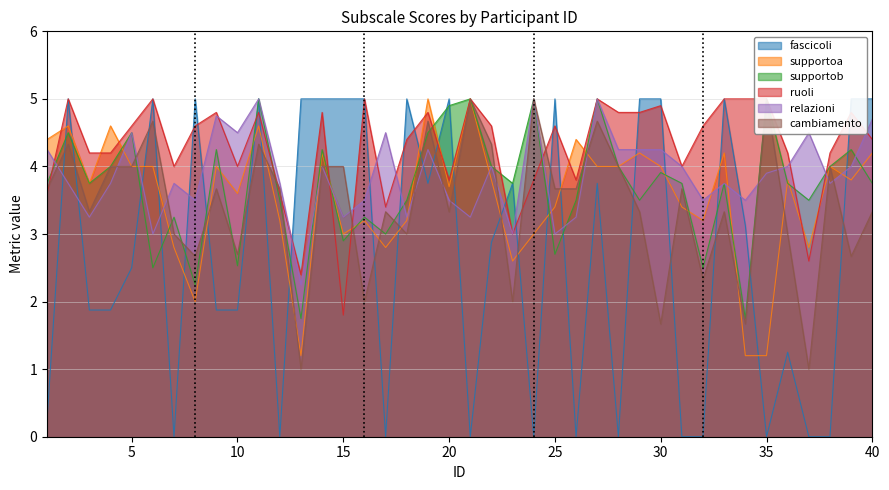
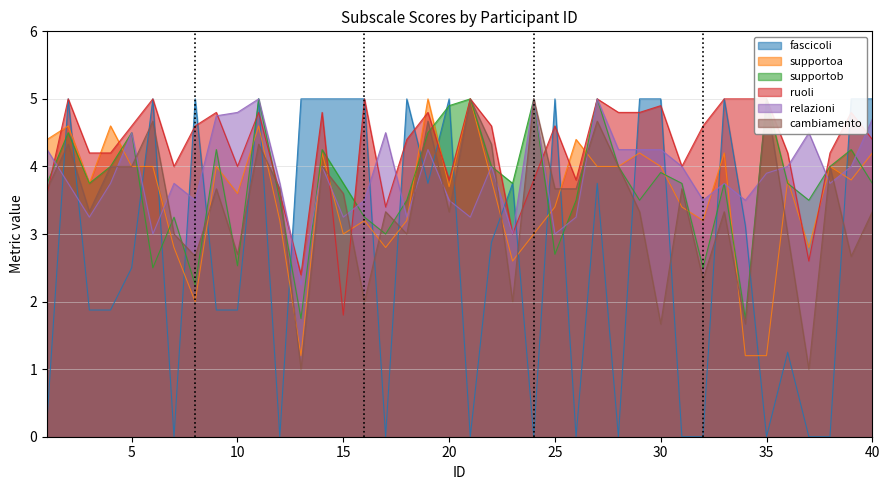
  {
    "fascicoli": {
      "5": 2.5,
      "10": 1.9,
      "15": 5.0,
      "20": 5.0,
      "25": 5.0,
      "30": 5.0,
      "35": 0.0,
      "40": 5.0
    },
    "supportoa": {
      "10": 3.6,
      "15": 3.0,
      "20": 3.7,
      "25": 3.4,
      "30": 4.0,
      "35": 1.2,
      "40": 4.2
    },
    "supportob": {
      "10": 2.5,
-     "15": 2.9,
+     "15": 3.8,
      "20": 4.9,
      "25": 2.7,
      "30": 3.9,
      "40": 3.8
    },
    "ruoli": {
      "5": 4.6,
      "10": 4.0,
      "15": 1.8,
      "20": 3.8,
      "25": 4.6,
      "30": 4.9,
      "40": 4.4
    },
    "relazioni": {
-     "10": 4.5,
+     "10": 4.8,
      "15": 3.3,
      "20": 3.5,
      "25": 3.0,
      "30": 4.3,
      "35": 3.9,
      "40": 4.7
    },
    "cambiamento": {
      "10": 2.7,
-     "15": 4.0,
+     "15": 3.6,
      "20": 3.3,
      "25": 3.7,
      "30": 1.7,
      "40": 3.3
    }
  }
